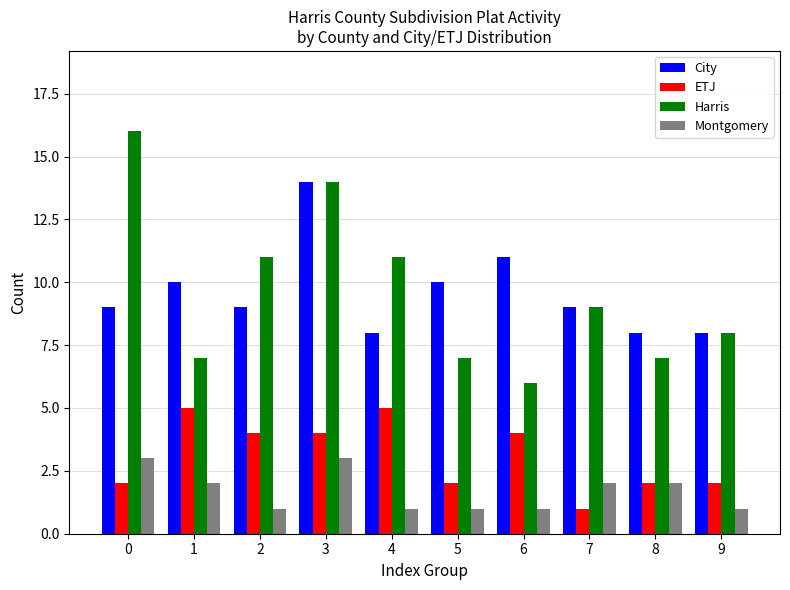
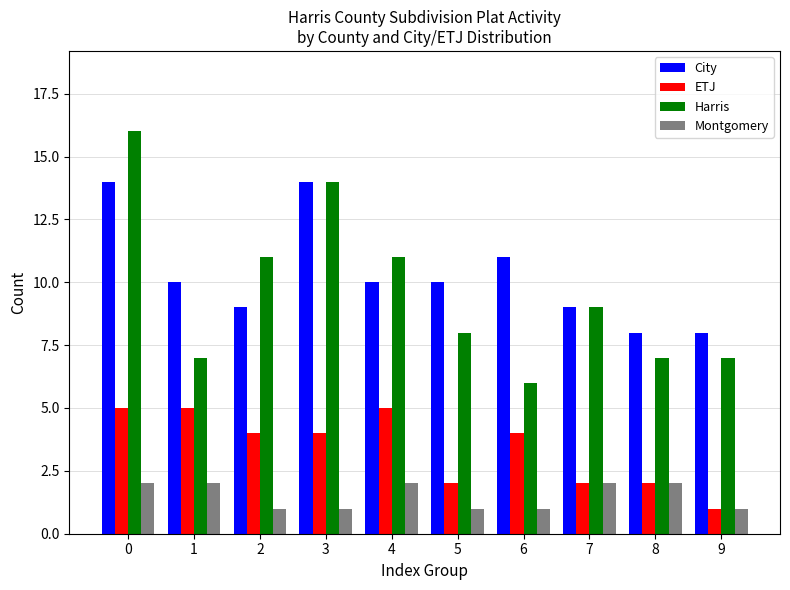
  {
    "City": {
-     "0": 9,
+     "0": 14,
      "1": 10,
      "2": 9,
      "3": 14,
-     "4": 8,
+     "4": 10,
      "5": 10,
      "6": 11,
      "7": 9,
      "8": 8,
      "9": 8
    },
    "ETJ": {
-     "0": 2,
+     "0": 5,
      "1": 5,
      "2": 4,
      "3": 4,
      "4": 5,
      "5": 2,
      "6": 4,
-     "7": 1,
+     "7": 2,
      "8": 2,
-     "9": 2
+     "9": 1
    },
    "Harris": {
      "0": 16,
      "1": 7,
      "2": 11,
      "3": 14,
      "4": 11,
-     "5": 7,
+     "5": 8,
      "6": 6,
      "7": 9,
      "8": 7,
-     "9": 8
+     "9": 7
    },
    "Montgomery": {
-     "0": 3,
+     "0": 2,
      "1": 2,
      "2": 1,
-     "3": 3,
-     "4": 1,
+     "3": 1,
+     "4": 2,
      "5": 1,
      "6": 1,
      "7": 2,
      "8": 2,
      "9": 1
    }
  }
